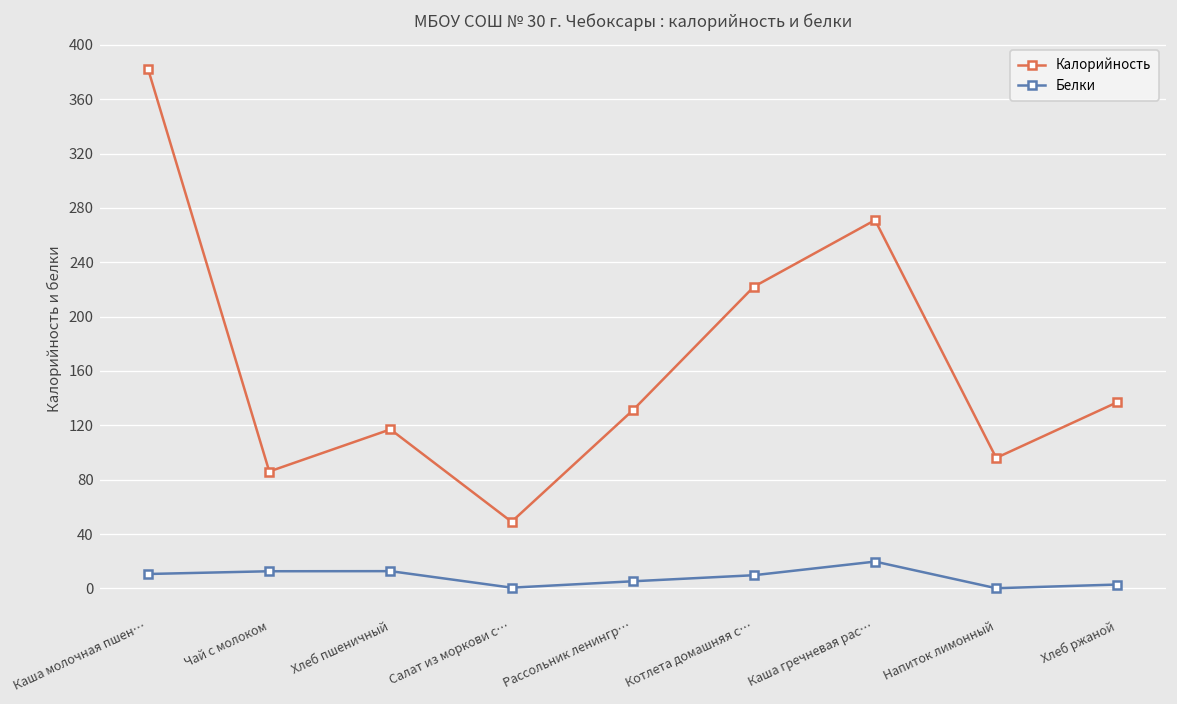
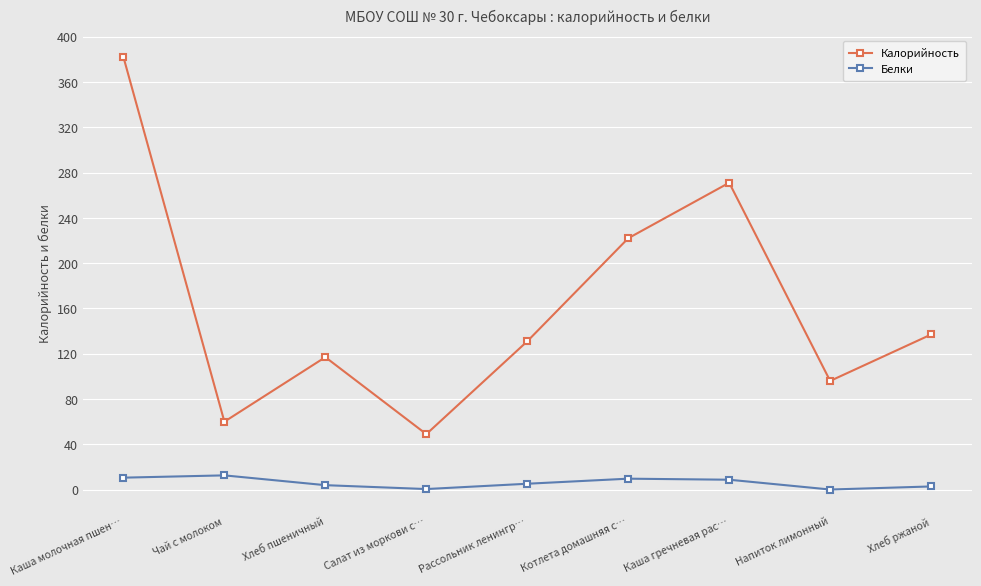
  {
    "Калорийность": {
      "Каша молочная пшен…": 382,
-     "Чай с молоком": 86,
+     "Чай с молоком": 60,
      "Хлеб пшеничный": 117,
      "Салат из моркови с…": 49,
      "Рассольник ленингр…": 131,
      "Котлета домашняя с…": 222,
      "Каша гречневая рас…": 271,
      "Напиток лимонный": 96,
      "Хлеб ржаной": 137
    },
    "Белки": {
      "Каша молочная пшен…": 11,
      "Чай с молоком": 13,
-     "Хлеб пшеничный": 13,
+     "Хлеб пшеничный": 4,
      "Салат из моркови с…": 1,
      "Рассольник ленингр…": 5,
      "Котлета домашняя с…": 10,
-     "Каша гречневая рас…": 20,
+     "Каша гречневая рас…": 9,
      "Напиток лимонный": 0,
      "Хлеб ржаной": 3
    }
  }
